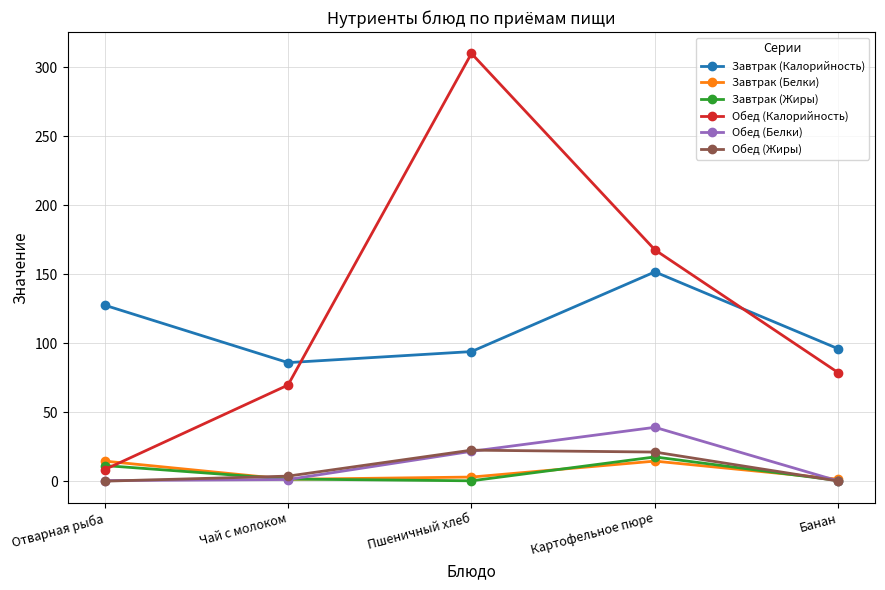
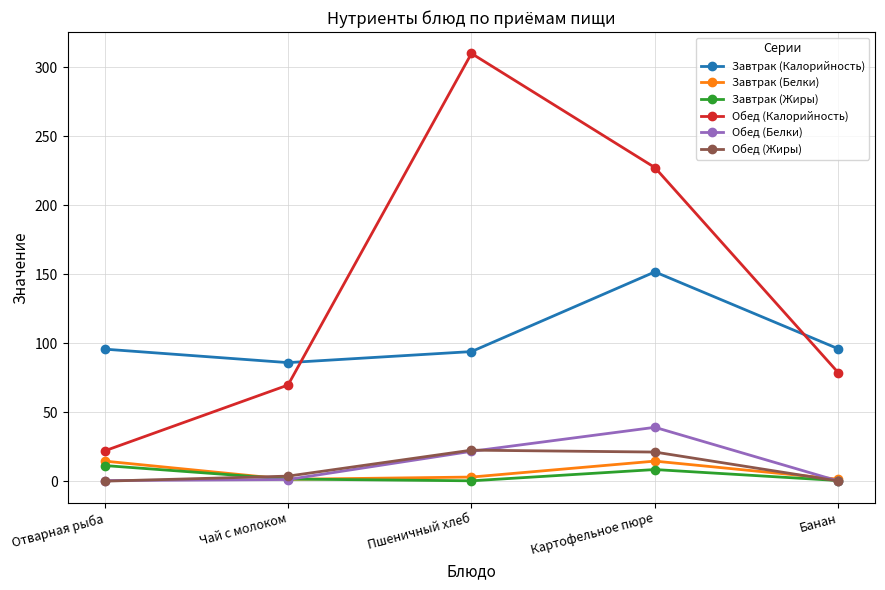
  {
    "Завтрак (Калорийность)": {
-     "Отварная рыба": 128,
+     "Отварная рыба": 96,
      "Чай с молоком": 86,
      "Пшеничный хлеб": 94,
      "Картофельное пюре": 152,
      "Банан": 96
    },
    "Завтрак (Белки)": {
      "Отварная рыба": 15,
      "Пшеничный хлеб": 3,
      "Картофельное пюре": 15
    },
    "Завтрак (Жиры)": {
      "Отварная рыба": 11,
      "Пшеничный хлеб": 0,
-     "Картофельное пюре": 18
+     "Картофельное пюре": 8
    },
    "Обед (Калорийность)": {
-     "Отварная рыба": 8,
+     "Отварная рыба": 22,
      "Чай с молоком": 70,
      "Пшеничный хлеб": 310,
-     "Картофельное пюре": 168,
+     "Картофельное пюре": 227,
      "Банан": 79
    },
    "Обед (Белки)": {
      "Картофельное пюре": 39
    },
    "Обед (Жиры)": {
      "Чай с молоком": 4,
      "Картофельное пюре": 21
    }
  }
